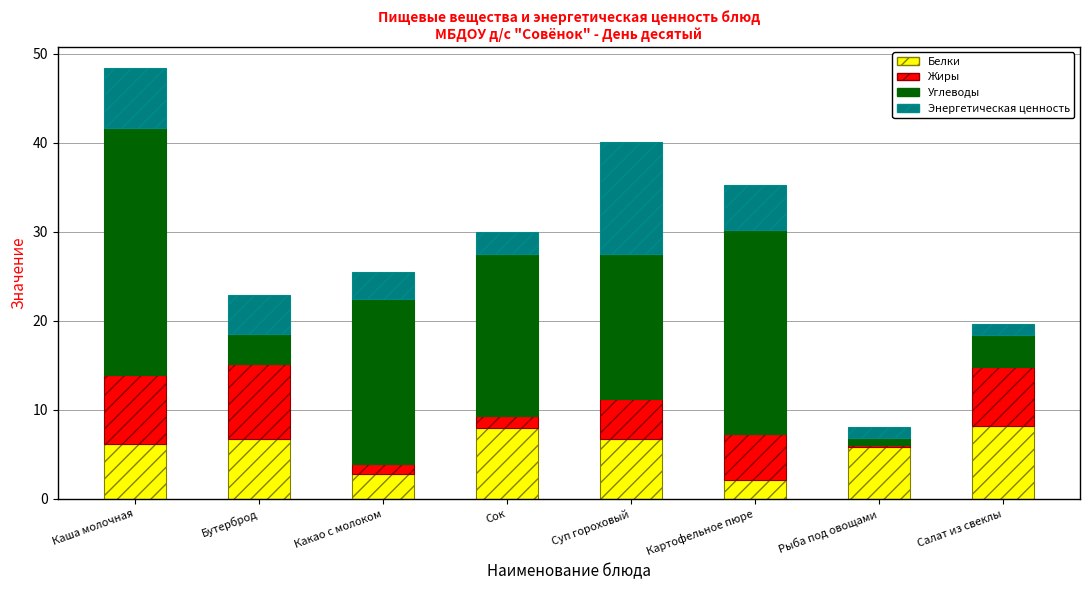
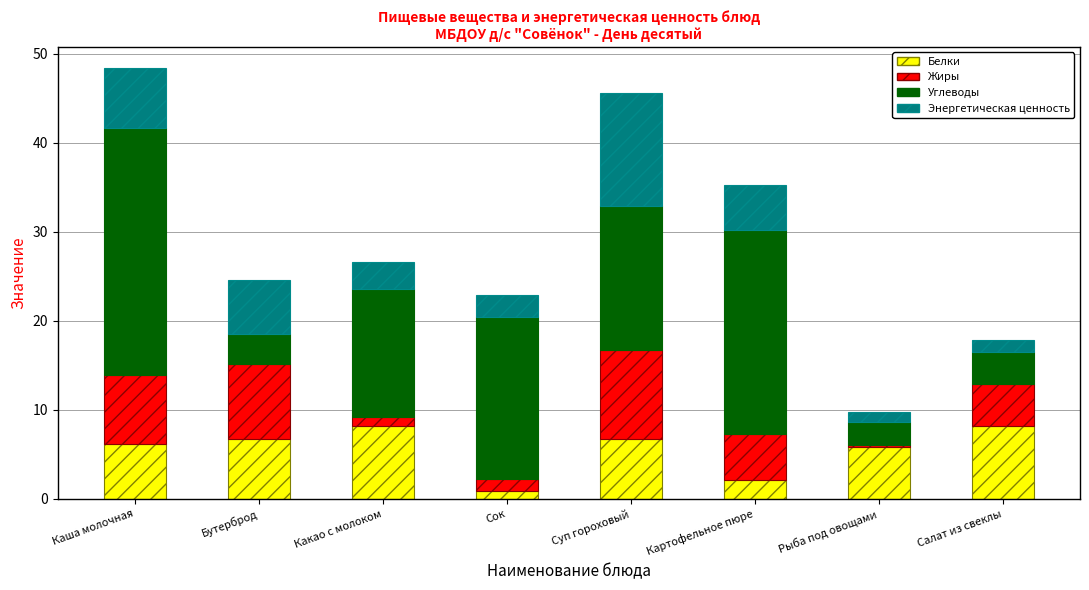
  {
    "Белки": {
      "Каша молочная": 6,
      "Бутерброд": 7,
-     "Какао с молоком": 3,
-     "Сок": 8,
+     "Какао с молоком": 8,
+     "Сок": 1,
      "Суп гороховый": 7,
      "Картофельное пюре": 2,
      "Рыба под овощами": 6,
      "Салат из свеклы": 8
    },
    "Жиры": {
      "Каша молочная": 8,
      "Бутерброд": 8,
      "Какао с молоком": 1,
      "Сок": 1,
-     "Суп гороховый": 5,
+     "Суп гороховый": 10,
      "Картофельное пюре": 5,
-     "Салат из свеклы": 7
+     "Салат из свеклы": 5
    },
    "Углеводы": {
      "Каша молочная": 28,
      "Бутерброд": 3,
-     "Какао с молоком": 19,
+     "Какао с молоком": 14,
      "Сок": 18,
      "Суп гороховый": 16,
      "Картофельное пюре": 23,
-     "Рыба под овощами": 1,
+     "Рыба под овощами": 3,
      "Салат из свеклы": 4
    },
    "Энергетическая ценность": {
      "Каша молочная": 7,
-     "Бутерброд": 4,
+     "Бутерброд": 6,
      "Какао с молоком": 3,
      "Сок": 3,
      "Суп гороховый": 13,
      "Картофельное пюре": 5,
      "Рыба под овощами": 1,
      "Салат из свеклы": 1
    }
  }
